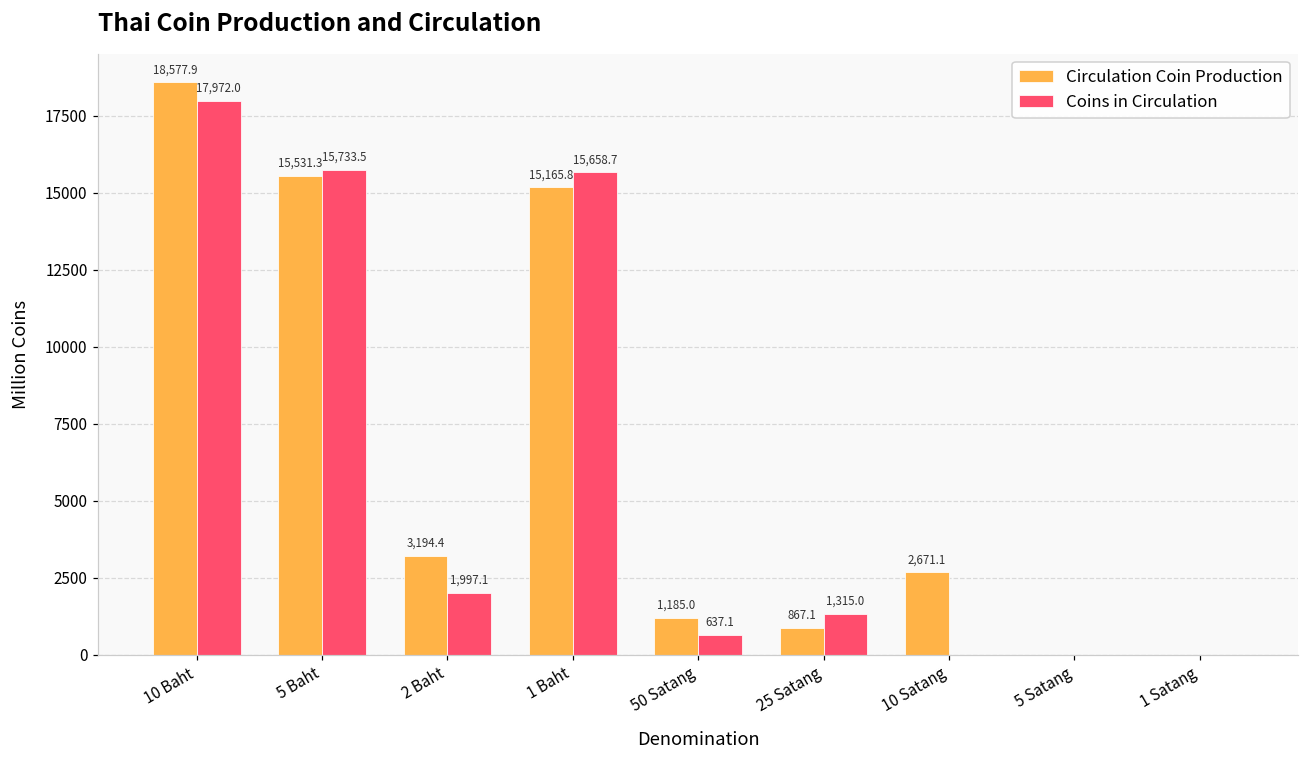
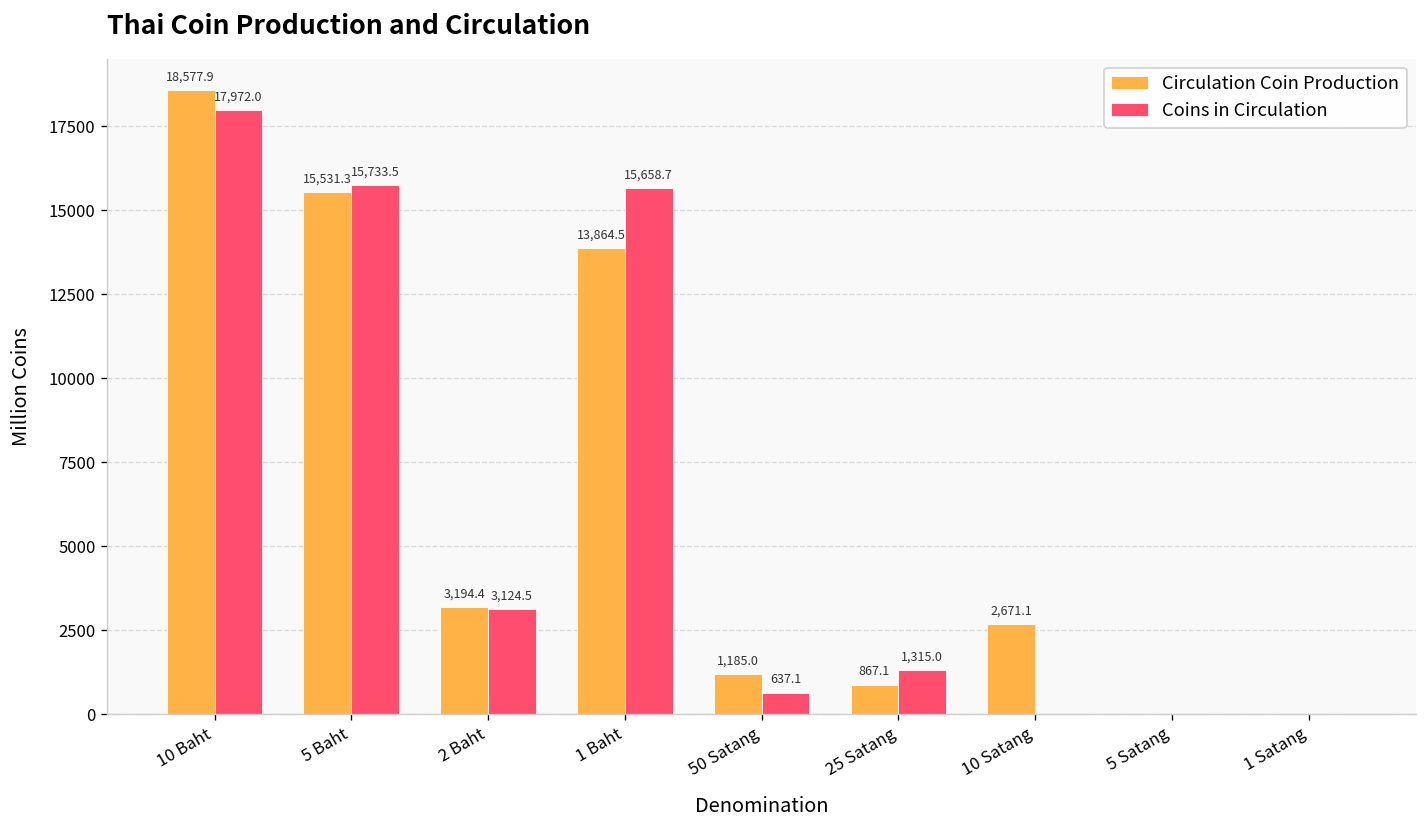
  {
    "Circulation Coin Production": {
      "10 Baht": "18,577.9",
      "5 Baht": "15,531.3",
      "2 Baht": "3,194.4",
-     "1 Baht": "15,165.8",
+     "1 Baht": "13,864.5",
      "50 Satang": "1,185.0",
      "25 Satang": "867.1",
      "10 Satang": "2,671.1"
    },
    "Coins in Circulation": {
      "10 Baht": "17,972.0",
      "5 Baht": "15,733.5",
-     "2 Baht": "1,997.1",
+     "2 Baht": "3,124.5",
      "1 Baht": "15,658.7",
      "50 Satang": "637.1",
      "25 Satang": "1,315.0"
    }
  }
